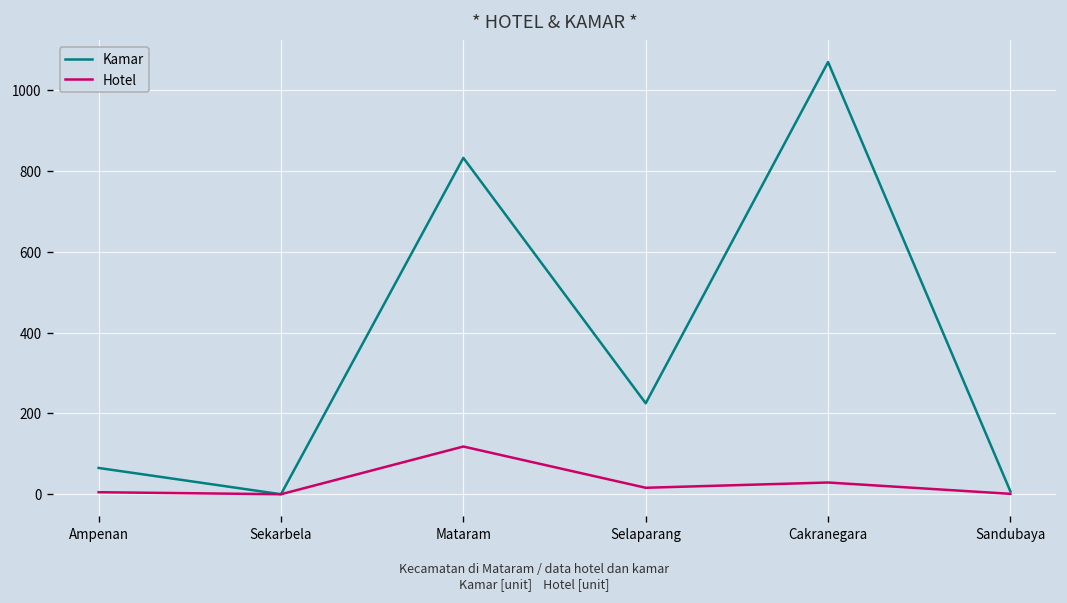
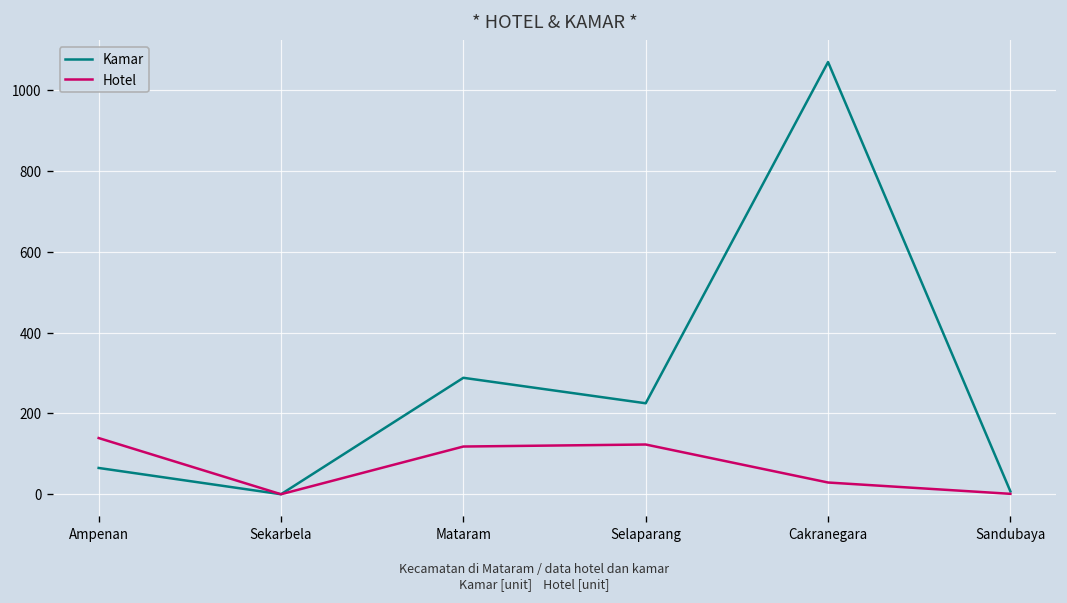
  {
    "Kamar": {
      "Ampenan": 70,
-     "Mataram": 830,
+     "Mataram": 290,
      "Selaparang": 230,
      "Cakranegara": 1070
    },
    "Hotel": {
-     "Ampenan": 10,
+     "Ampenan": 140,
      "Mataram": 120,
-     "Selaparang": 20,
+     "Selaparang": 120,
      "Cakranegara": 30
    }
  }
